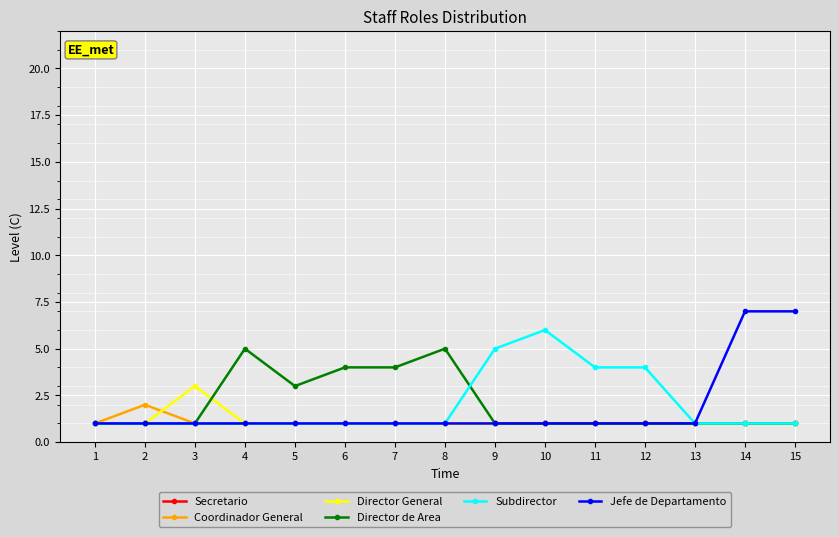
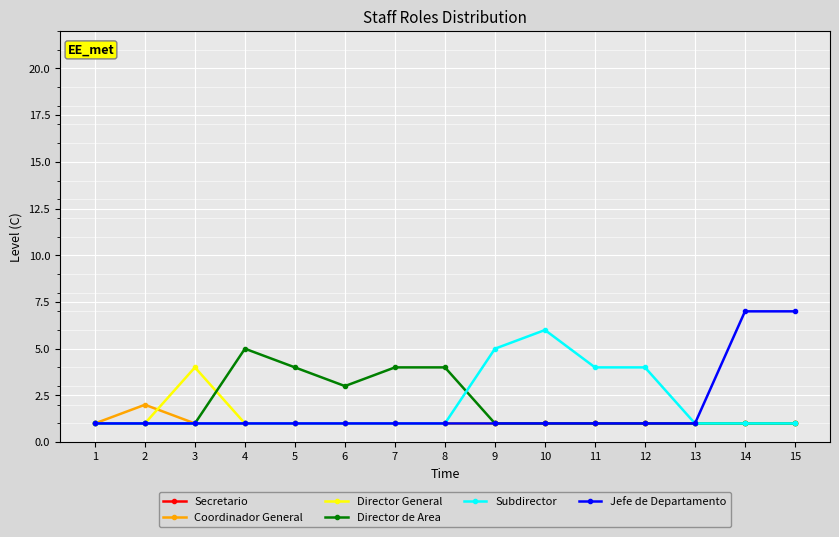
  {
    "Coordinador General": {
      "2": 2
    },
    "Director General": {
-     "3": 3
+     "3": 4
    },
    "Director de Area": {
      "4": 5,
-     "5": 3,
-     "6": 4,
+     "5": 4,
+     "6": 3,
      "7": 4,
-     "8": 5
+     "8": 4
    },
    "Subdirector": {
      "9": 5,
      "10": 6,
      "11": 4,
      "12": 4
    },
    "Jefe de Departamento": {
      "14": 7,
      "15": 7
    }
  }
